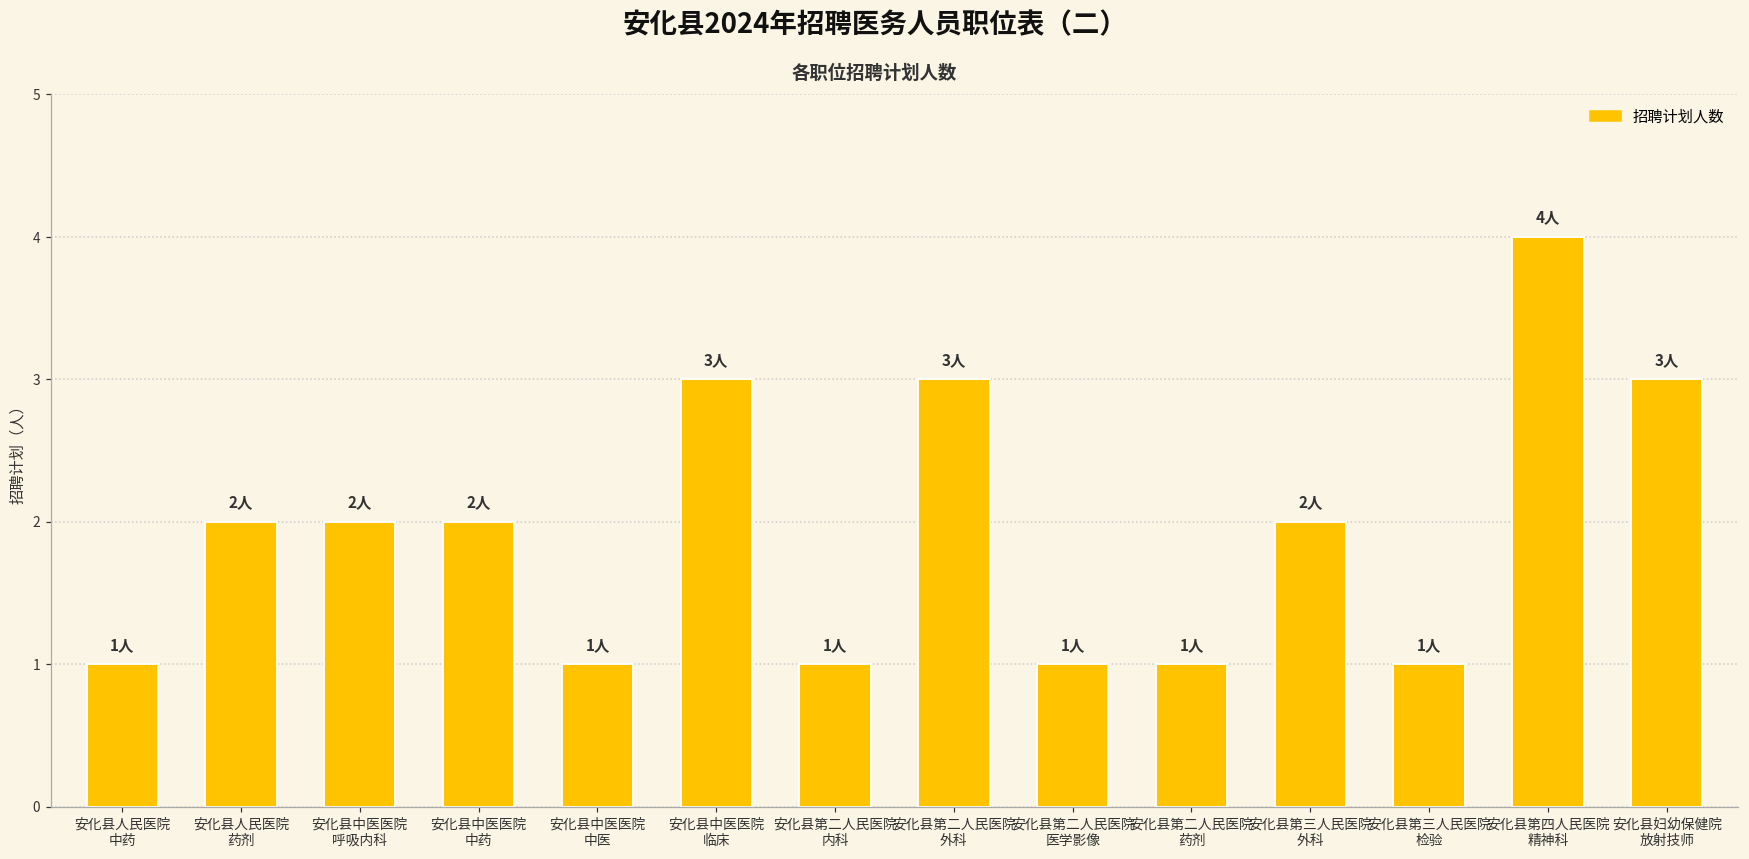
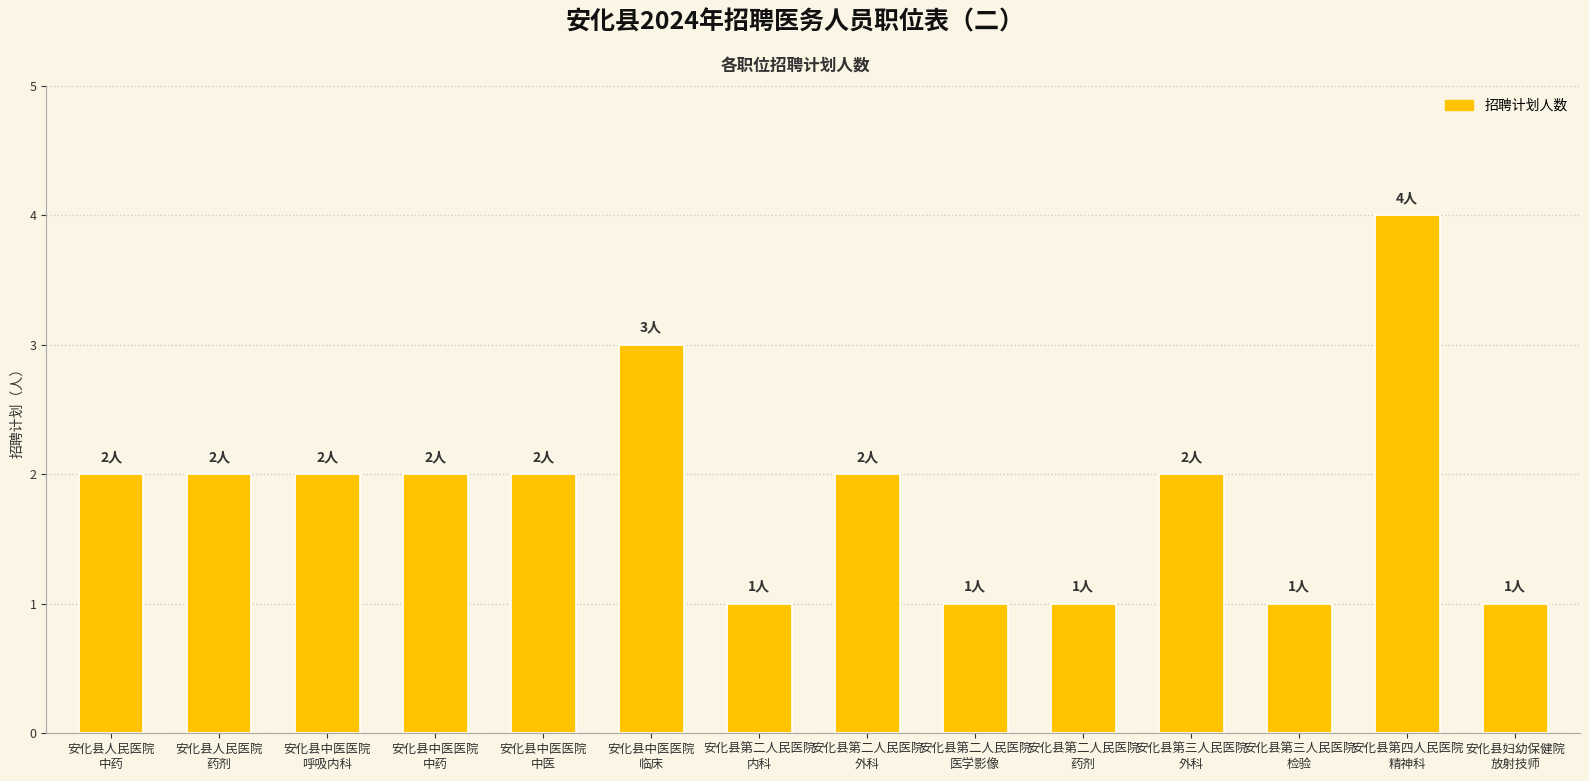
  {
-   "安化县人民医院 中药": "1人",
+   "安化县人民医院 中药": "2人",
    "安化县人民医院 药剂": "2人",
    "安化县中医医院 呼吸内科": "2人",
    "安化县中医医院 中药": "2人",
-   "安化县中医医院 中医": "1人",
+   "安化县中医医院 中医": "2人",
    "安化县中医医院 临床": "3人",
    "安化县第二人民医院 内科": "1人",
-   "安化县第二人民医院 外科": "3人",
+   "安化县第二人民医院 外科": "2人",
    "安化县第二人民医院 医学影像": "1人",
    "安化县第二人民医院 药剂": "1人",
    "安化县第三人民医院 外科": "2人",
    "安化县第三人民医院 检验": "1人",
    "安化县第四人民医院 精神科": "4人",
-   "安化县妇幼保健院 放射技师": "3人"
+   "安化县妇幼保健院 放射技师": "1人"
  }
